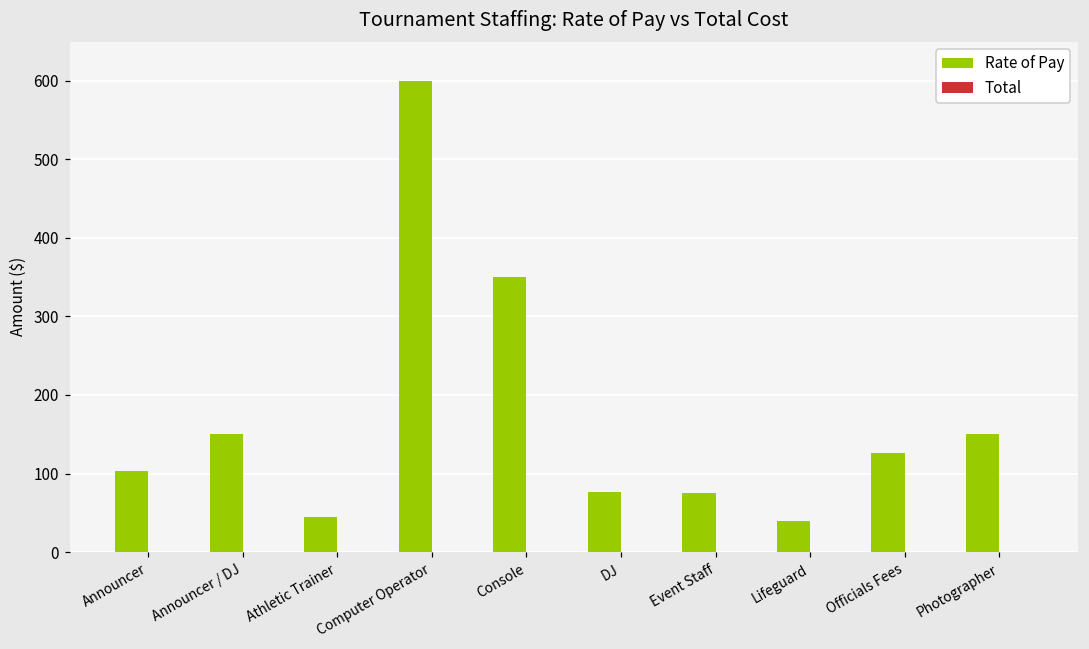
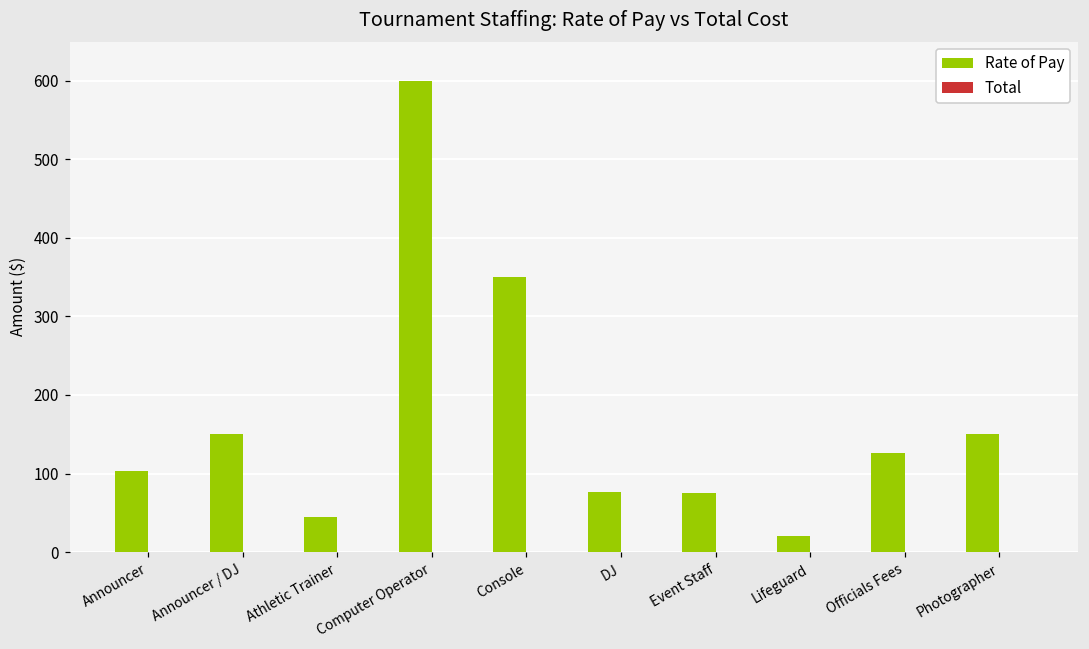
  {
    "Rate of Pay": {
      "Announcer": 100,
      "Announcer / DJ": 150,
      "Athletic Trainer": 50,
      "Computer Operator": 600,
      "Console": 350,
      "DJ": 80,
      "Event Staff": 80,
-     "Lifeguard": 40,
+     "Lifeguard": 20,
      "Officials Fees": 130,
      "Photographer": 150
    },
    "Total": {
      "Announcer": 0,
      "Announcer / DJ": 0,
      "Athletic Trainer": 0,
      "Computer Operator": 0,
      "Console": 0,
      "DJ": 0,
      "Event Staff": 0,
      "Lifeguard": 0,
      "Officials Fees": 0,
      "Photographer": 0
    }
  }
